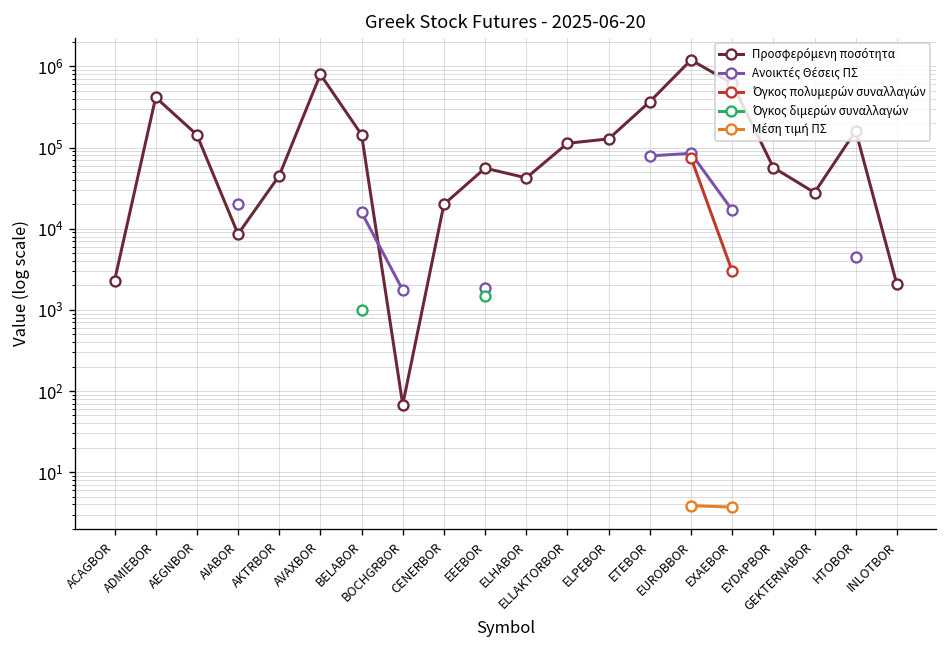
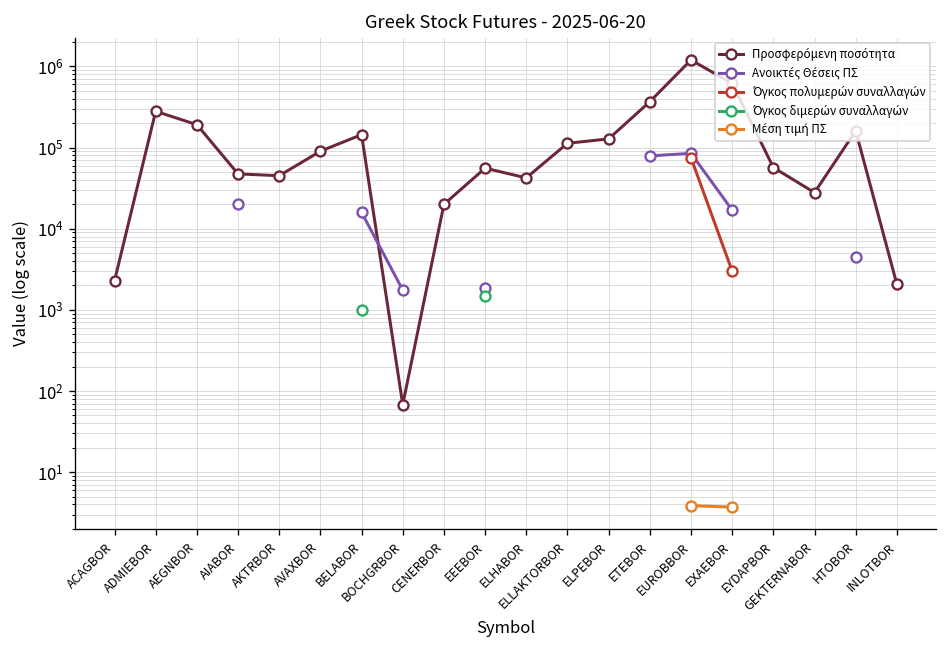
  {
    "Προσφερόμενη ποσότητα": {
      "ACAGBOR": 2300,
-     "ADMIEBOR": 400000,
-     "AEGNBOR": 140000,
-     "AIABOR": 9000,
+     "ADMIEBOR": 280000,
+     "AEGNBOR": 190000,
+     "AIABOR": 50000,
      "AKTRBOR": 50000,
-     "AVAXBOR": 800000,
+     "AVAXBOR": 90000,
      "BELABOR": 140000,
      "BOCHGRBOR": 70,
      "CENERBOR": 20000,
      "EEEBOR": 60000,
      "ELHABOR": 40000,
      "ELLAKTORBOR": 110000,
      "ELPEBOR": 130000,
      "ETEBOR": 400000,
      "EUROBBOR": 1200000,
      "EYDAPBOR": 60000,
      "GEKTERNABOR": 28000,
      "INLOTBOR": 2100
    },
    "Ανοικτές Θέσεις ΠΣ": {
      "AIABOR": 20000,
      "BELABOR": 16000,
      "BOCHGRBOR": 1800,
      "EEEBOR": 1900,
      "ETEBOR": 80000,
      "EUROBBOR": 90000,
      "EXAEBOR": 17000,
      "HTOBOR": 5000
    },
    "Όγκος πολυμερών συναλλαγών": {
      "EUROBBOR": 80000,
      "EXAEBOR": 3000
    },
    "Όγκος διμερών συναλλαγών": {
      "BELABOR": 1000,
      "EEEBOR": 1500
    },
    "Μέση τιμή ΠΣ": {
      "EUROBBOR": 4,
      "EXAEBOR": 4
    }
  }
